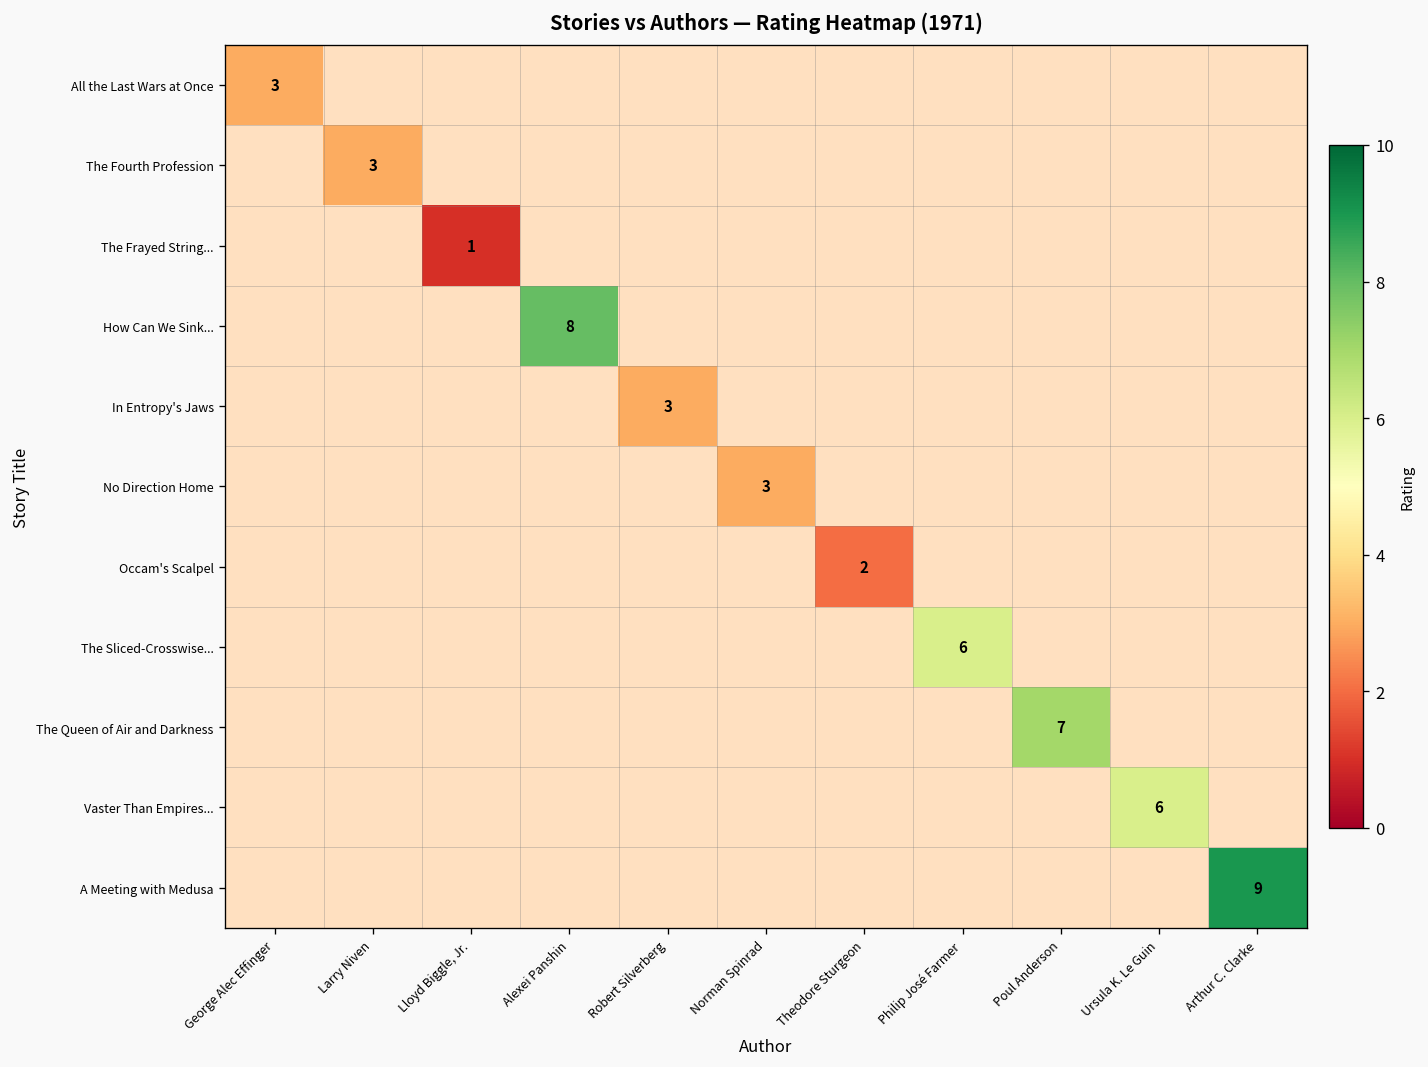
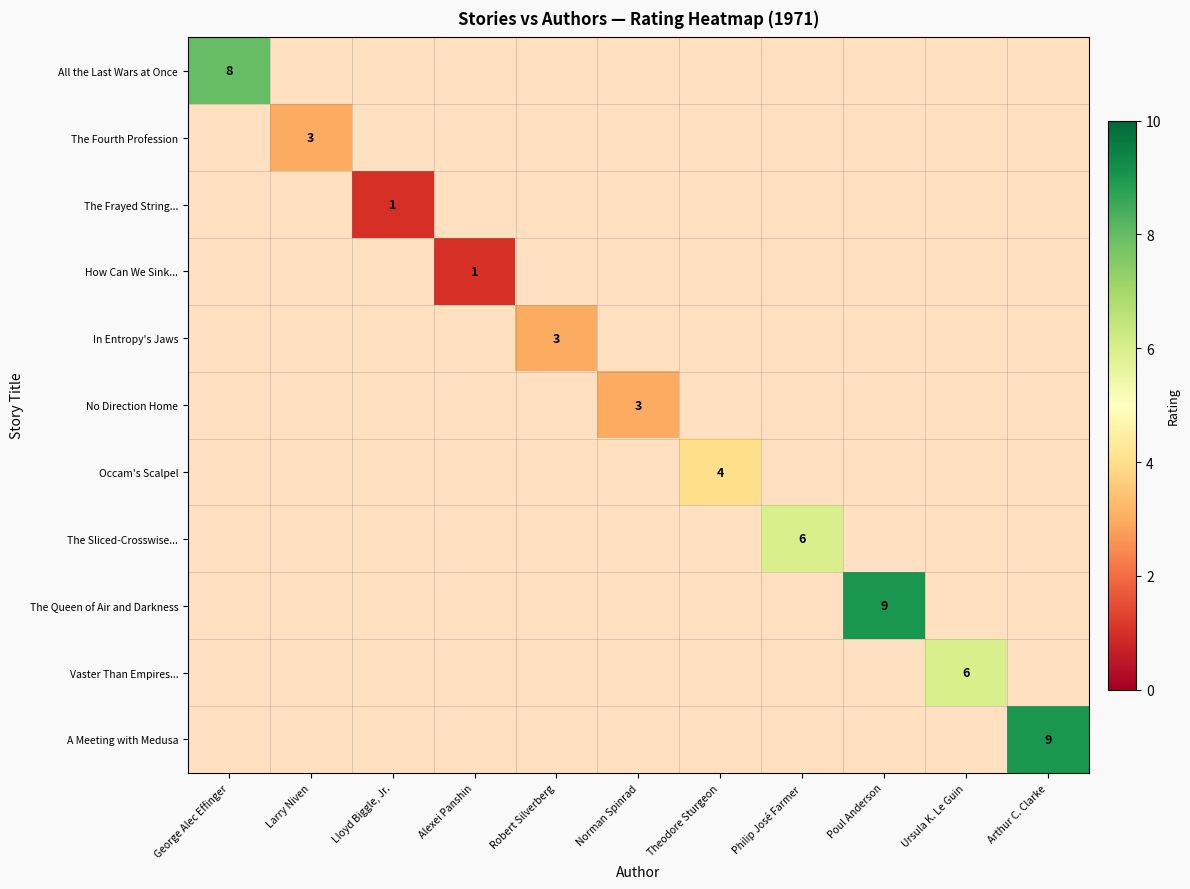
  {
    "All the Last Wars at Once": {
-     "George Alec Effinger": 3
+     "George Alec Effinger": 8
    },
    "The Fourth Profession": {
      "Larry Niven": 3
    },
    "The Frayed String...": {
      "Lloyd Biggle, Jr.": 1
    },
    "How Can We Sink...": {
-     "Alexei Panshin": 8
+     "Alexei Panshin": 1
    },
    "In Entropy's Jaws": {
      "Robert Silverberg": 3
    },
    "No Direction Home": {
      "Norman Spinrad": 3
    },
    "Occam's Scalpel": {
-     "Theodore Sturgeon": 2
+     "Theodore Sturgeon": 4
    },
    "The Sliced-Crosswise...": {
      "Philip José Farmer": 6
    },
    "The Queen of Air and Darkness": {
-     "Poul Anderson": 7
+     "Poul Anderson": 9
    },
    "Vaster Than Empires...": {
      "Ursula K. Le Guin": 6
    },
    "A Meeting with Medusa": {
      "Arthur C. Clarke": 9
    }
  }
